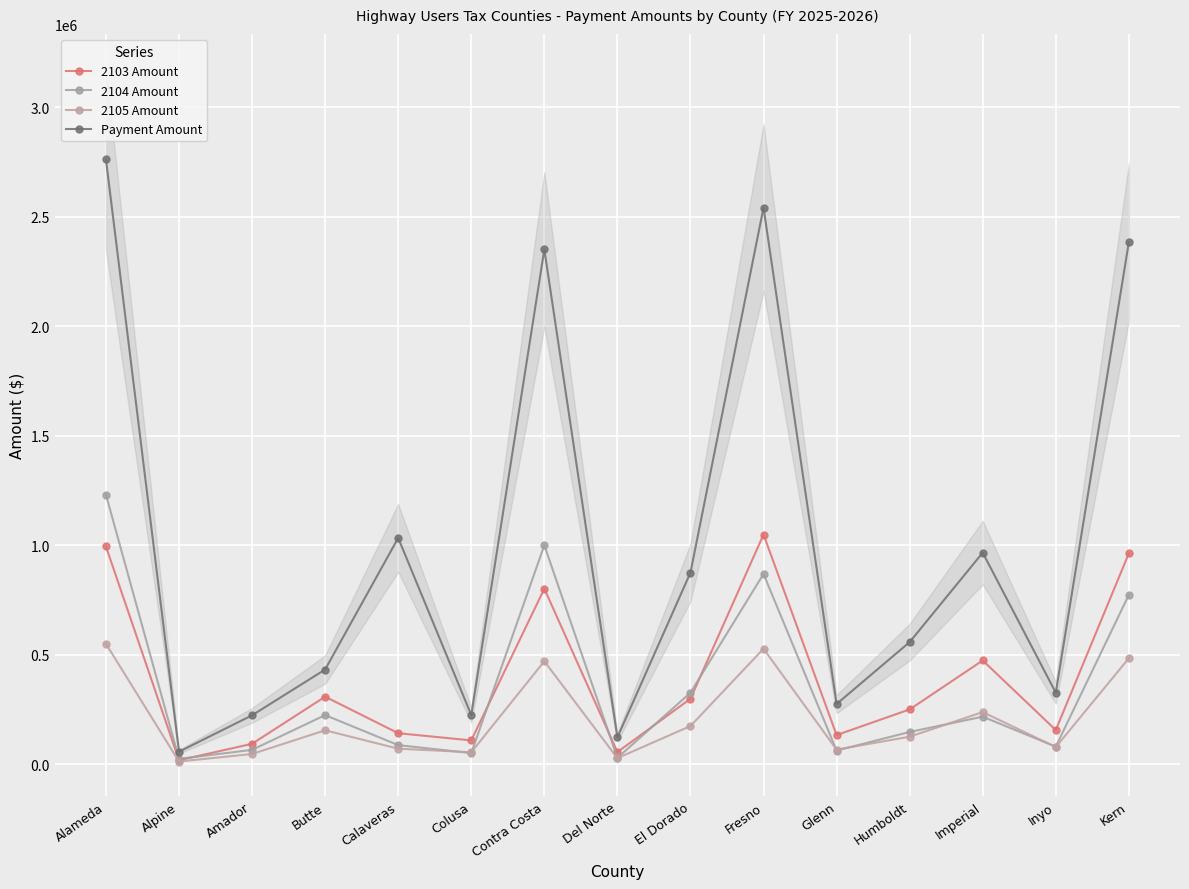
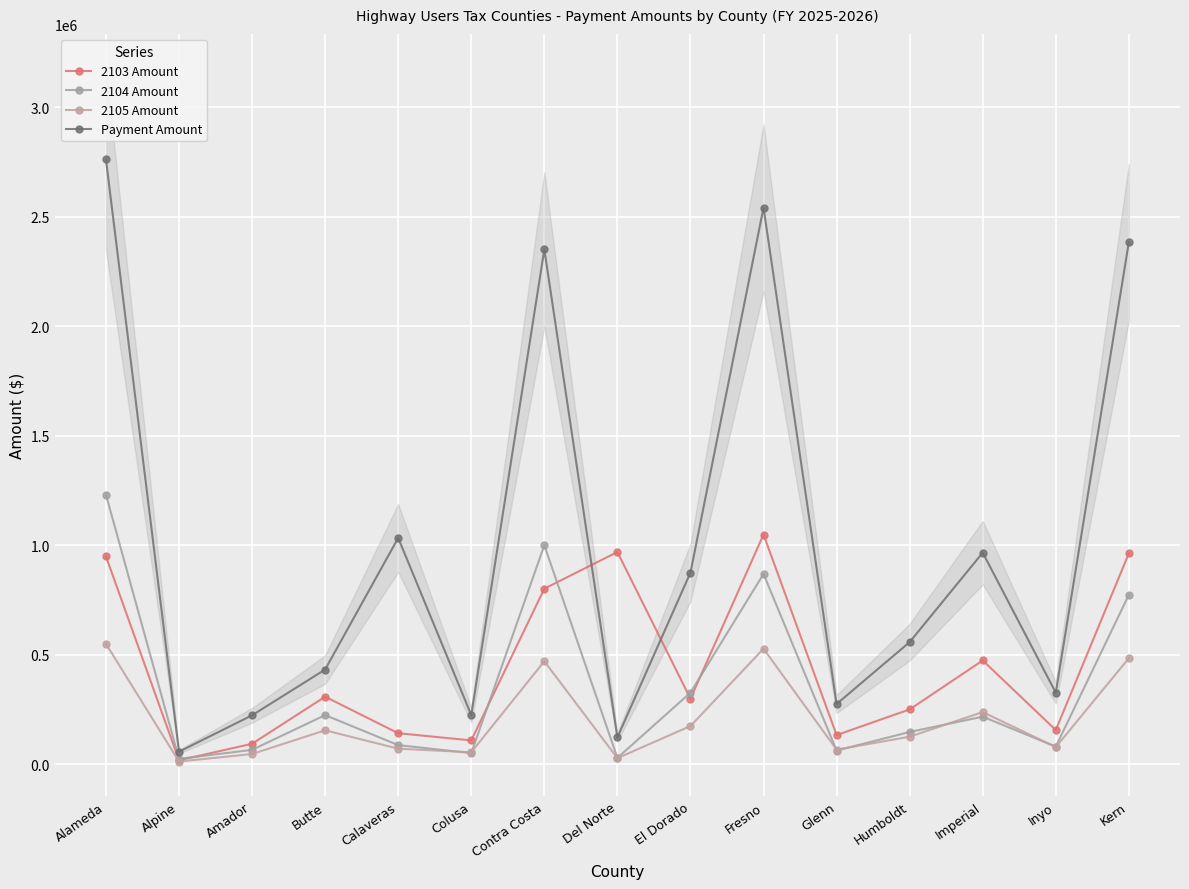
  {
    "2103 Amount": {
-     "Alameda": 990000,
+     "Alameda": 950000,
      "Amador": 90000,
      "Butte": 310000,
      "Calaveras": 140000,
      "Colusa": 110000,
      "Contra Costa": 800000,
-     "Del Norte": 60000,
+     "Del Norte": 970000,
      "El Dorado": 300000,
      "Fresno": 1050000,
      "Glenn": 130000,
      "Humboldt": 250000,
      "Imperial": 470000,
      "Inyo": 160000,
      "Kern": 960000
    },
    "Payment Amount": {
      "Alameda": 2760000,
      "Amador": 220000,
      "Butte": 430000,
      "Calaveras": 1030000,
      "Colusa": 220000,
      "Contra Costa": 2350000,
      "Del Norte": 120000,
      "El Dorado": 870000,
      "Fresno": 2540000,
      "Glenn": 280000,
      "Humboldt": 560000,
      "Imperial": 970000,
      "Inyo": 330000,
      "Kern": 2380000
    }
  }
